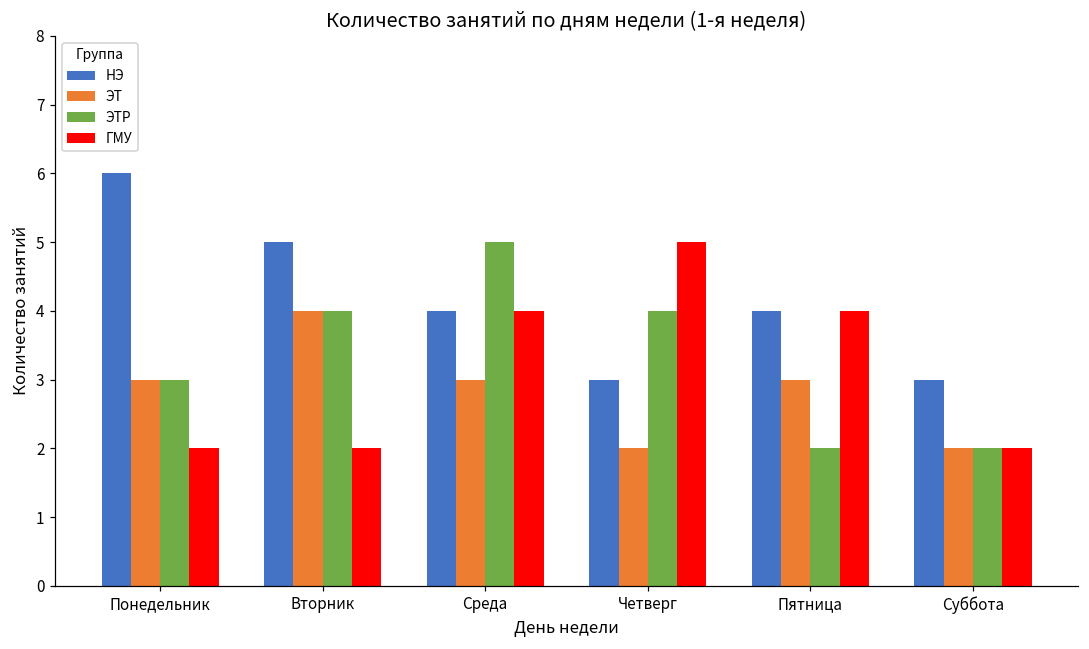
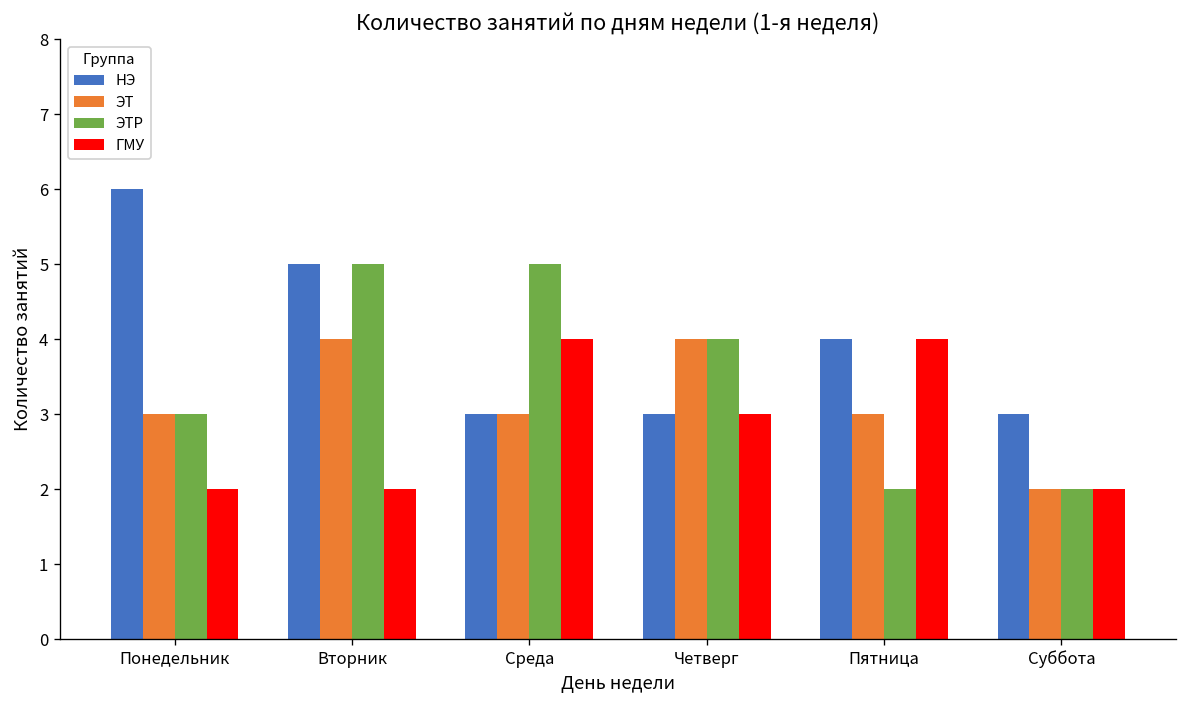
  {
    "НЭ": {
      "Понедельник": 6,
      "Вторник": 5,
-     "Среда": 4,
+     "Среда": 3,
      "Четверг": 3,
      "Пятница": 4,
      "Суббота": 3
    },
    "ЭТ": {
      "Понедельник": 3,
      "Вторник": 4,
      "Среда": 3,
-     "Четверг": 2,
+     "Четверг": 4,
      "Пятница": 3,
      "Суббота": 2
    },
    "ЭТР": {
      "Понедельник": 3,
-     "Вторник": 4,
+     "Вторник": 5,
      "Среда": 5,
      "Четверг": 4,
      "Пятница": 2,
      "Суббота": 2
    },
    "ГМУ": {
      "Понедельник": 2,
      "Вторник": 2,
      "Среда": 4,
-     "Четверг": 5,
+     "Четверг": 3,
      "Пятница": 4,
      "Суббота": 2
    }
  }
